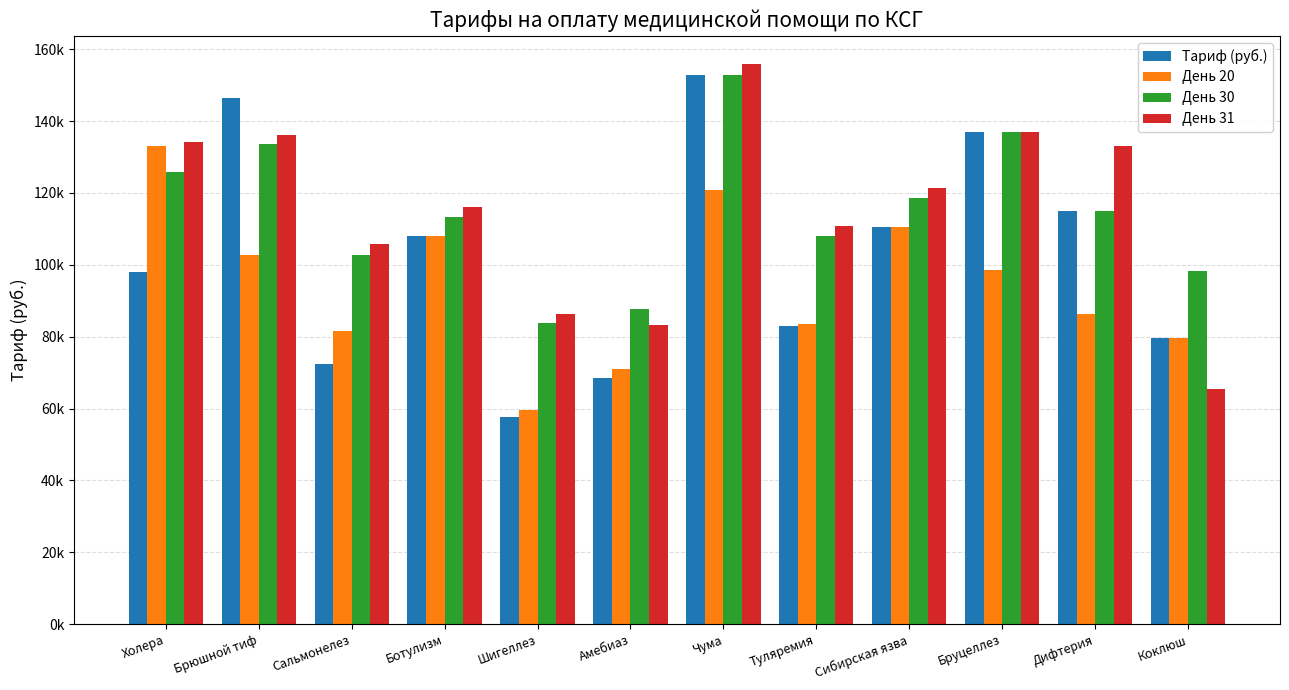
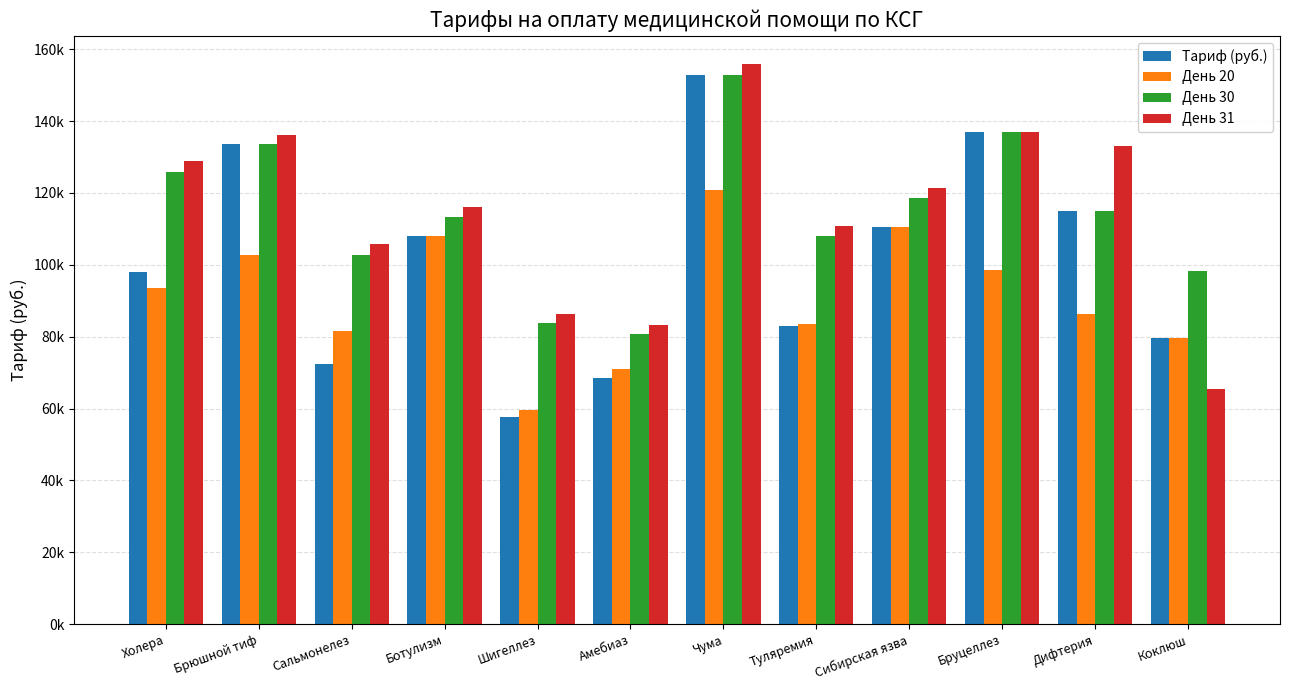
  {
    "Тариф (руб.)": {
      "Холера": 98000,
-     "Брюшной тиф": 147000,
+     "Брюшной тиф": 134000,
      "Сальмонелез": 73000,
      "Ботулизм": 108000,
      "Шигеллез": 58000,
      "Амебиаз": 69000,
      "Чума": 153000,
      "Туляремия": 83000,
      "Сибирская язва": 110000,
      "Бруцеллез": 137000,
      "Дифтерия": 115000,
      "Коклюш": 80000
    },
    "День 20": {
-     "Холера": 133000,
+     "Холера": 94000,
      "Брюшной тиф": 103000,
      "Сальмонелез": 82000,
      "Ботулизм": 108000,
      "Шигеллез": 60000,
      "Амебиаз": 71000,
      "Чума": 121000,
      "Туляремия": 83000,
      "Сибирская язва": 110000,
      "Бруцеллез": 99000,
      "Дифтерия": 86000,
      "Коклюш": 80000
    },
    "День 30": {
      "Холера": 126000,
      "Брюшной тиф": 134000,
      "Сальмонелез": 103000,
      "Ботулизм": 113000,
      "Шигеллез": 84000,
-     "Амебиаз": 88000,
+     "Амебиаз": 81000,
      "Чума": 153000,
      "Туляремия": 108000,
      "Сибирская язва": 119000,
      "Бруцеллез": 137000,
      "Дифтерия": 115000,
      "Коклюш": 98000
    },
    "День 31": {
-     "Холера": 134000,
+     "Холера": 129000,
      "Брюшной тиф": 136000,
      "Сальмонелез": 106000,
      "Ботулизм": 116000,
      "Шигеллез": 86000,
      "Амебиаз": 83000,
      "Чума": 156000,
      "Туляремия": 111000,
      "Сибирская язва": 122000,
      "Бруцеллез": 137000,
      "Дифтерия": 133000,
      "Коклюш": 65000
    }
  }
